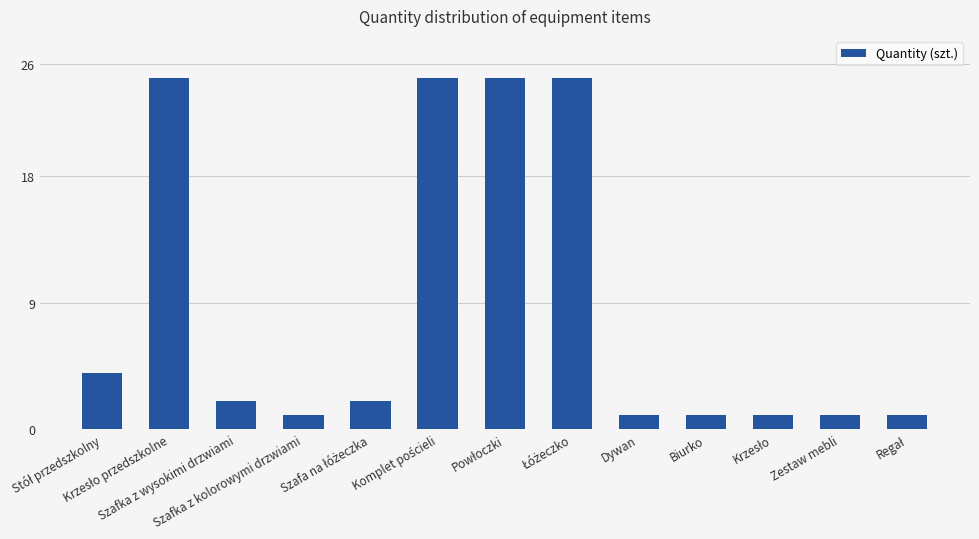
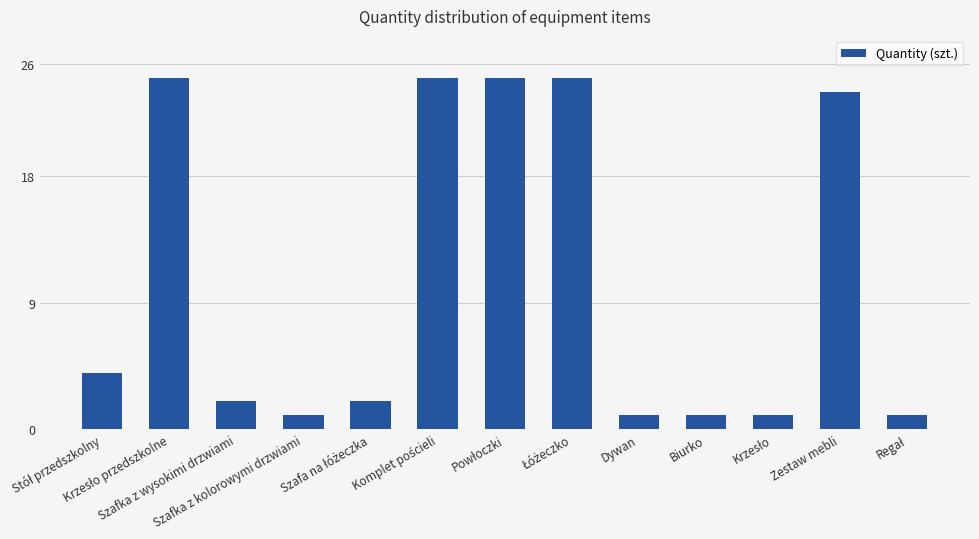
  {
    "Stół przedszkolny": 4,
    "Krzesło przedszkolne": 25,
    "Szafka z wysokimi drzwiami": 2,
    "Szafka z kolorowymi drzwiami": 1,
    "Szafa na łóżeczka": 2,
    "Komplet pościeli": 25,
    "Powłoczki": 25,
    "Łóżeczko": 25,
    "Dywan": 1,
    "Biurko": 1,
    "Krzesło": 1,
-   "Zestaw mebli": 1,
+   "Zestaw mebli": 24,
    "Regał": 1
  }
